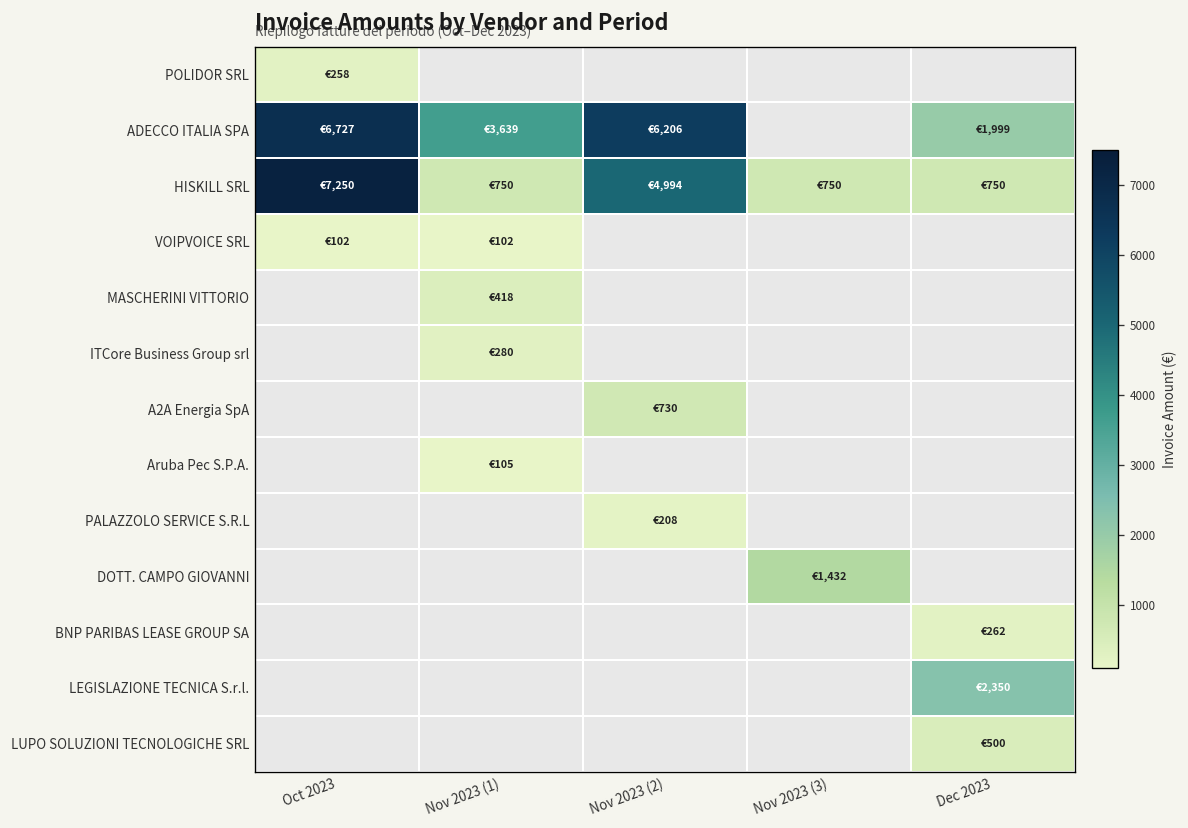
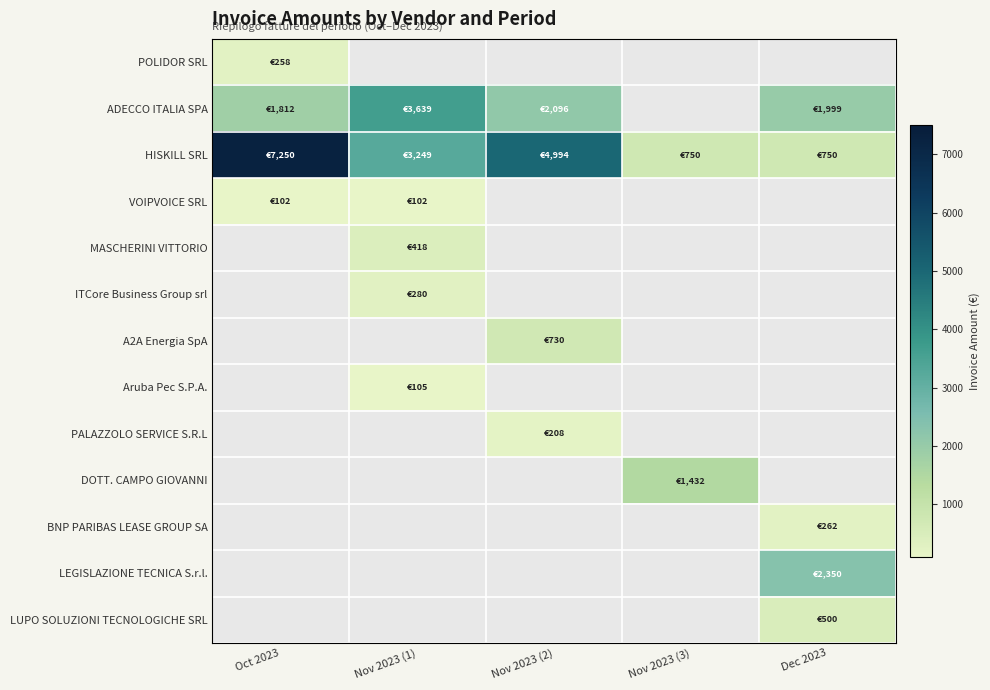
  {
    "POLIDOR SRL": {
      "Oct 2023": "€258"
    },
    "ADECCO ITALIA SPA": {
-     "Oct 2023": "€6,727",
+     "Oct 2023": "€1,812",
      "Nov 2023 (1)": "€3,639",
-     "Nov 2023 (2)": "€6,206",
+     "Nov 2023 (2)": "€2,096",
      "Dec 2023": "€1,999"
    },
    "HISKILL SRL": {
      "Oct 2023": "€7,250",
-     "Nov 2023 (1)": "€750",
+     "Nov 2023 (1)": "€3,249",
      "Nov 2023 (2)": "€4,994",
      "Nov 2023 (3)": "€750",
      "Dec 2023": "€750"
    },
    "VOIPVOICE SRL": {
      "Oct 2023": "€102",
      "Nov 2023 (1)": "€102"
    },
    "MASCHERINI VITTORIO": {
      "Nov 2023 (1)": "€418"
    },
    "ITCore Business Group srl": {
      "Nov 2023 (1)": "€280"
    },
    "A2A Energia SpA": {
      "Nov 2023 (2)": "€730"
    },
    "Aruba Pec S.P.A.": {
      "Nov 2023 (1)": "€105"
    },
    "PALAZZOLO SERVICE S.R.L": {
      "Nov 2023 (2)": "€208"
    },
    "DOTT. CAMPO GIOVANNI": {
      "Nov 2023 (3)": "€1,432"
    },
    "BNP PARIBAS LEASE GROUP SA": {
      "Dec 2023": "€262"
    },
    "LEGISLAZIONE TECNICA S.r.l.": {
      "Dec 2023": "€2,350"
    },
    "LUPO SOLUZIONI TECNOLOGICHE SRL": {
      "Dec 2023": "€500"
    }
  }
